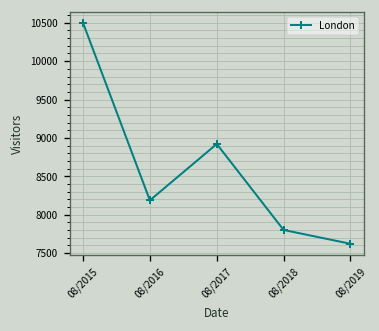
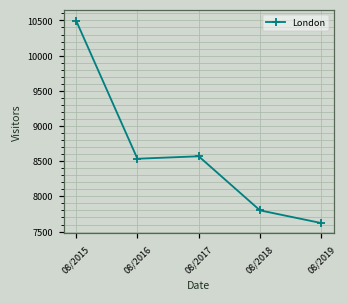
  {
    "08/2015": 10500,
-   "08/2016": 8200,
-   "08/2017": 8900,
+   "08/2016": 8500,
+   "08/2017": 8600,
    "08/2018": 7800,
    "08/2019": 7600
  }
